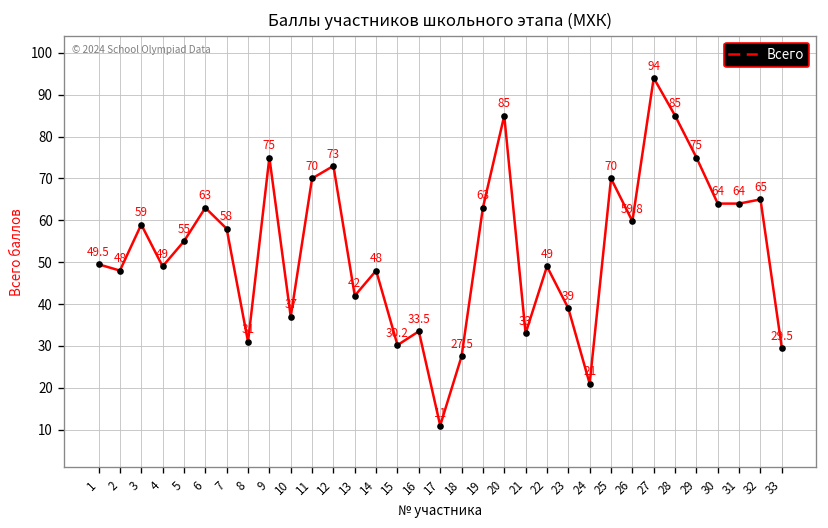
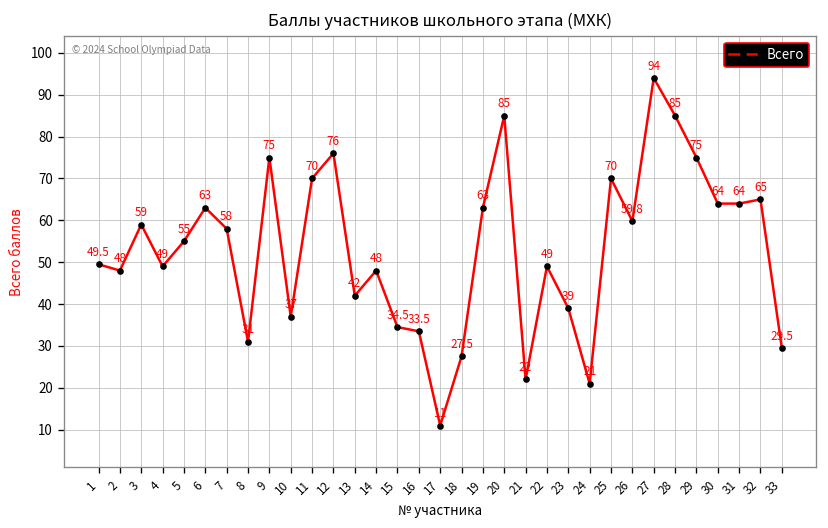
  {
    "1": 49.5,
    "2": 48,
    "3": 59,
    "4": 49,
    "5": 55,
    "6": 63,
    "7": 58,
    "8": 31,
    "9": 75,
    "10": 37,
    "11": 70,
-   "12": 73,
+   "12": 76,
    "13": 42,
    "14": 48,
-   "15": 30.2,
+   "15": 34.5,
    "16": 33.5,
    "17": 11,
    "18": 27.5,
    "19": 63,
    "20": 85,
-   "21": 33,
+   "21": 22,
    "22": 49,
    "23": 39,
    "24": 21,
    "25": 70,
    "26": 59.8,
    "27": 94,
    "28": 85,
    "29": 75,
    "30": 64,
    "31": 64,
    "32": 65,
    "33": 29.5
  }
